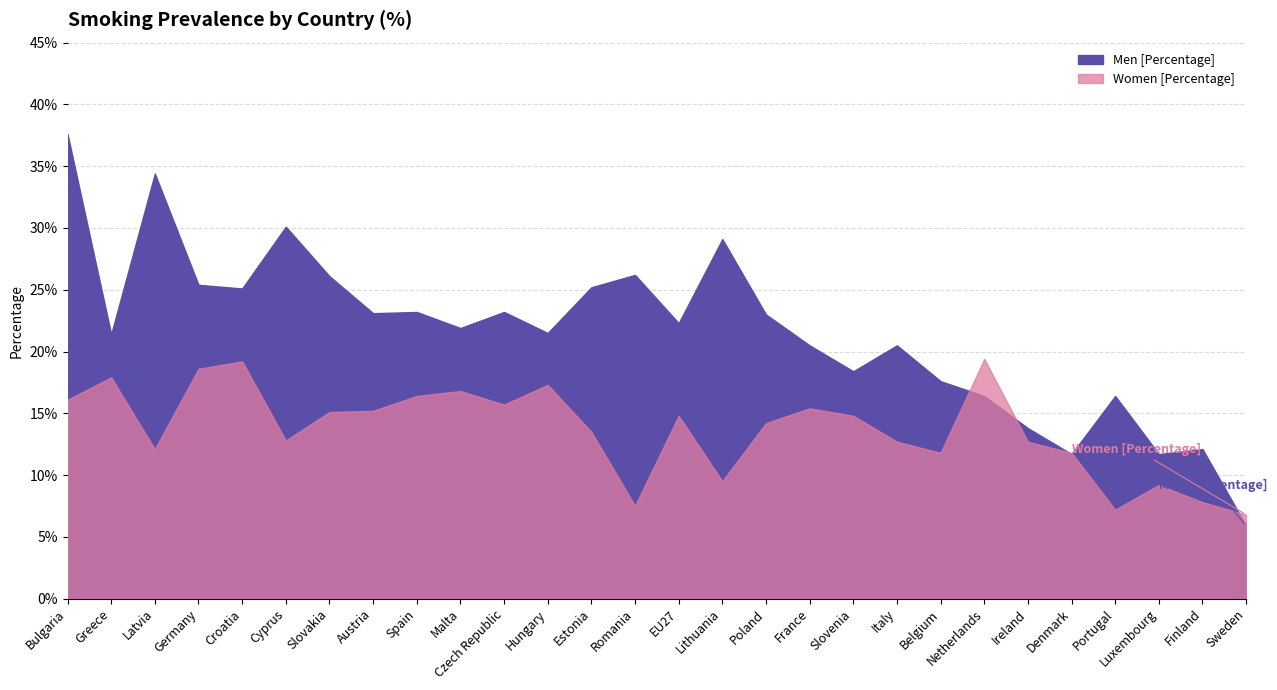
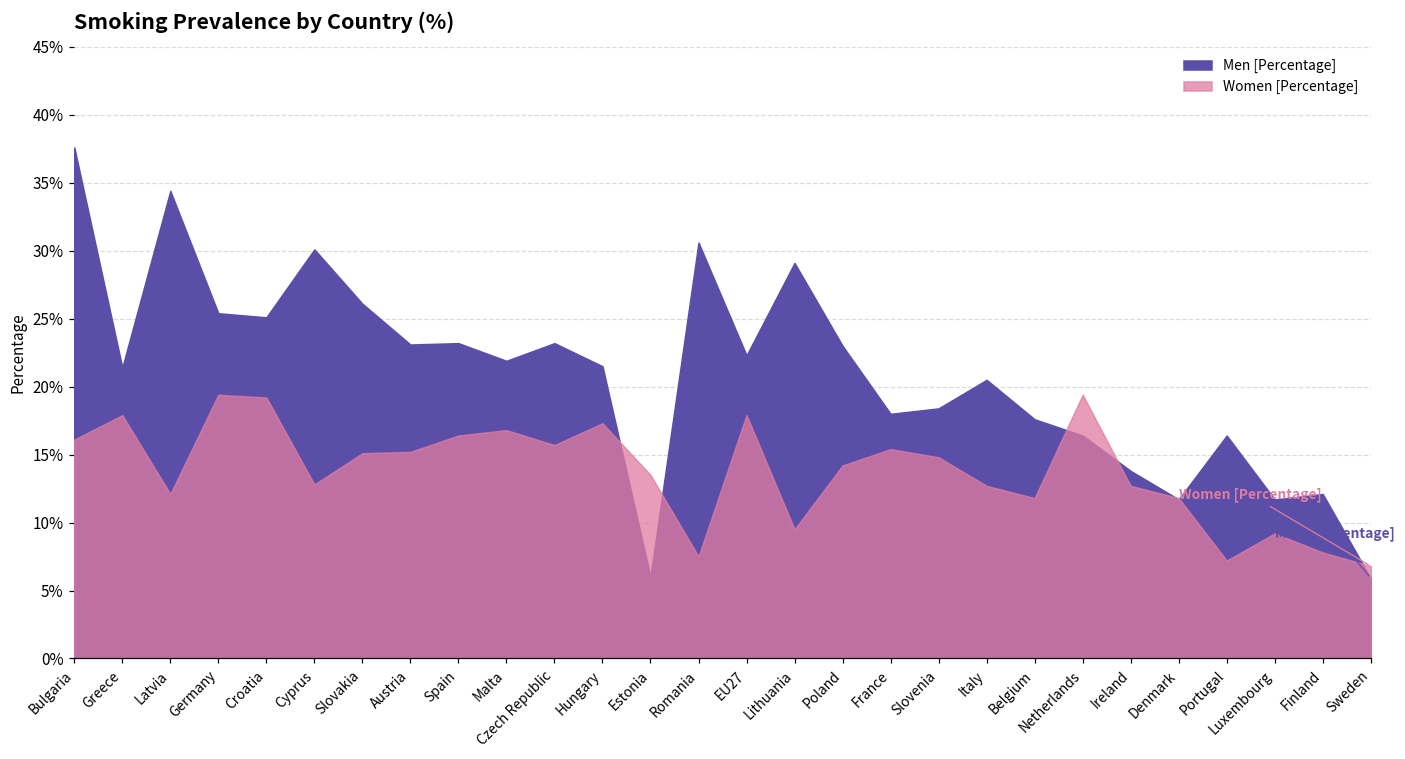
  {
    "Men [Percentage]": {
      "Bulgaria": "37.6%",
      "Greece": "21.4%",
      "Latvia": "34.4%",
      "Germany": "25.4%",
      "Croatia": "25.1%",
      "Cyprus": "30.1%",
      "Slovakia": "26.1%",
      "Austria": "23.1%",
      "Spain": "23.2%",
      "Malta": "21.9%",
      "Czech Republic": "23.2%",
      "Hungary": "21.5%",
-     "Estonia": "25.2%",
-     "Romania": "26.2%",
+     "Estonia": "6.0%",
+     "Romania": "30.6%",
      "EU27": "22.3%",
      "Lithuania": "29.1%",
      "Poland": "23.0%",
-     "France": "20.5%",
+     "France": "18.0%",
      "Slovenia": "18.4%",
      "Italy": "20.5%",
      "Belgium": "17.6%",
      "Netherlands": "16.4%",
      "Ireland": "13.8%",
      "Portugal": "16.4%",
      "Luxembourg": "11.7%",
      "Finland": "12.1%",
      "Sweden": "5.9%"
    },
    "Women [Percentage]": {
      "Bulgaria": "16.1%",
      "Greece": "17.9%",
      "Latvia": "12.1%",
-     "Germany": "18.6%",
+     "Germany": "19.4%",
      "Croatia": "19.2%",
      "Cyprus": "12.8%",
      "Slovakia": "15.1%",
      "Austria": "15.2%",
      "Spain": "16.4%",
      "Malta": "16.8%",
      "Czech Republic": "15.7%",
      "Hungary": "17.3%",
      "Estonia": "13.5%",
      "Romania": "7.5%",
-     "EU27": "14.8%",
+     "EU27": "17.9%",
      "Lithuania": "9.5%",
      "Poland": "14.2%",
      "France": "15.4%",
      "Slovenia": "14.8%",
      "Italy": "12.7%",
      "Belgium": "11.8%",
      "Netherlands": "19.4%",
      "Ireland": "12.7%",
      "Portugal": "7.2%",
      "Luxembourg": "9.2%",
      "Finland": "7.8%",
      "Sweden": "6.8%"
    }
  }
